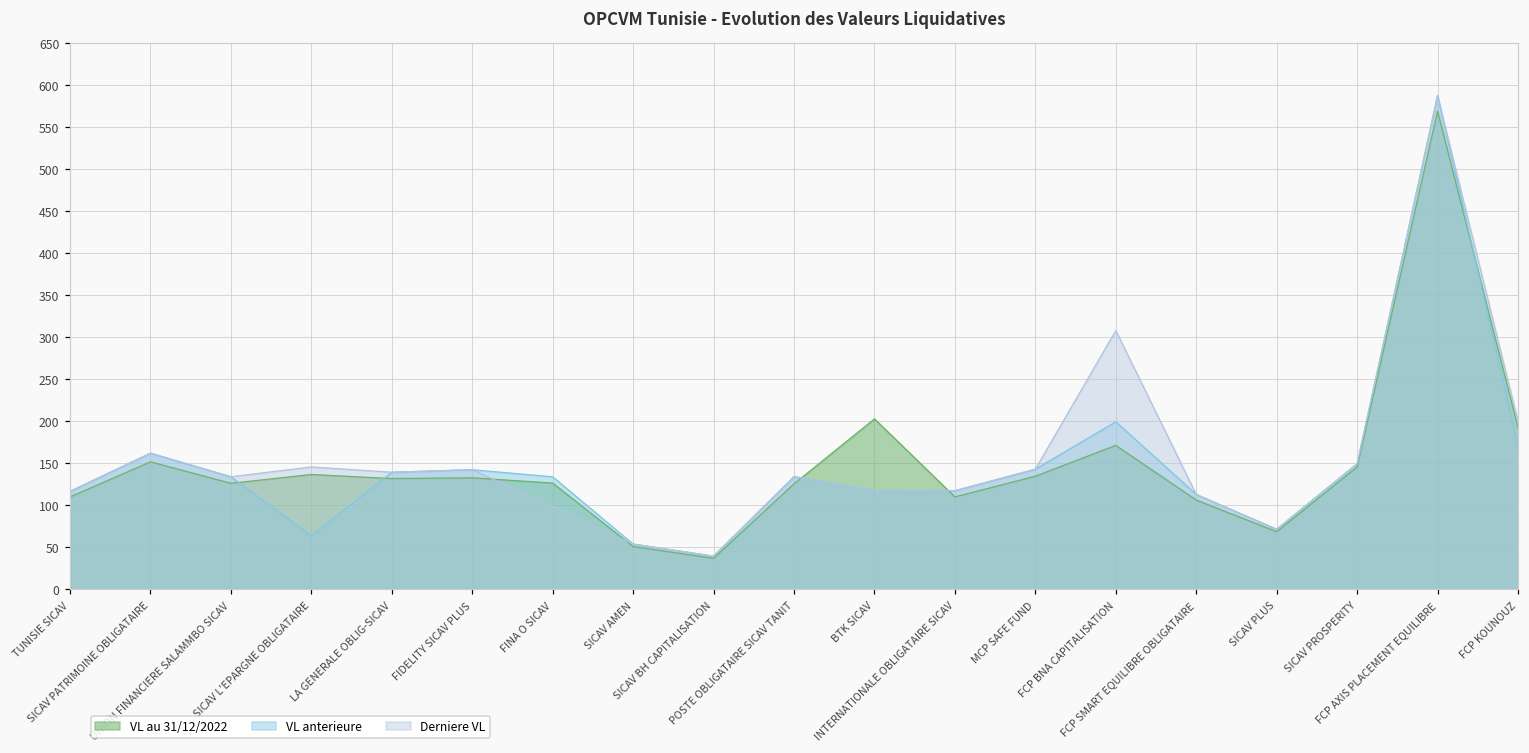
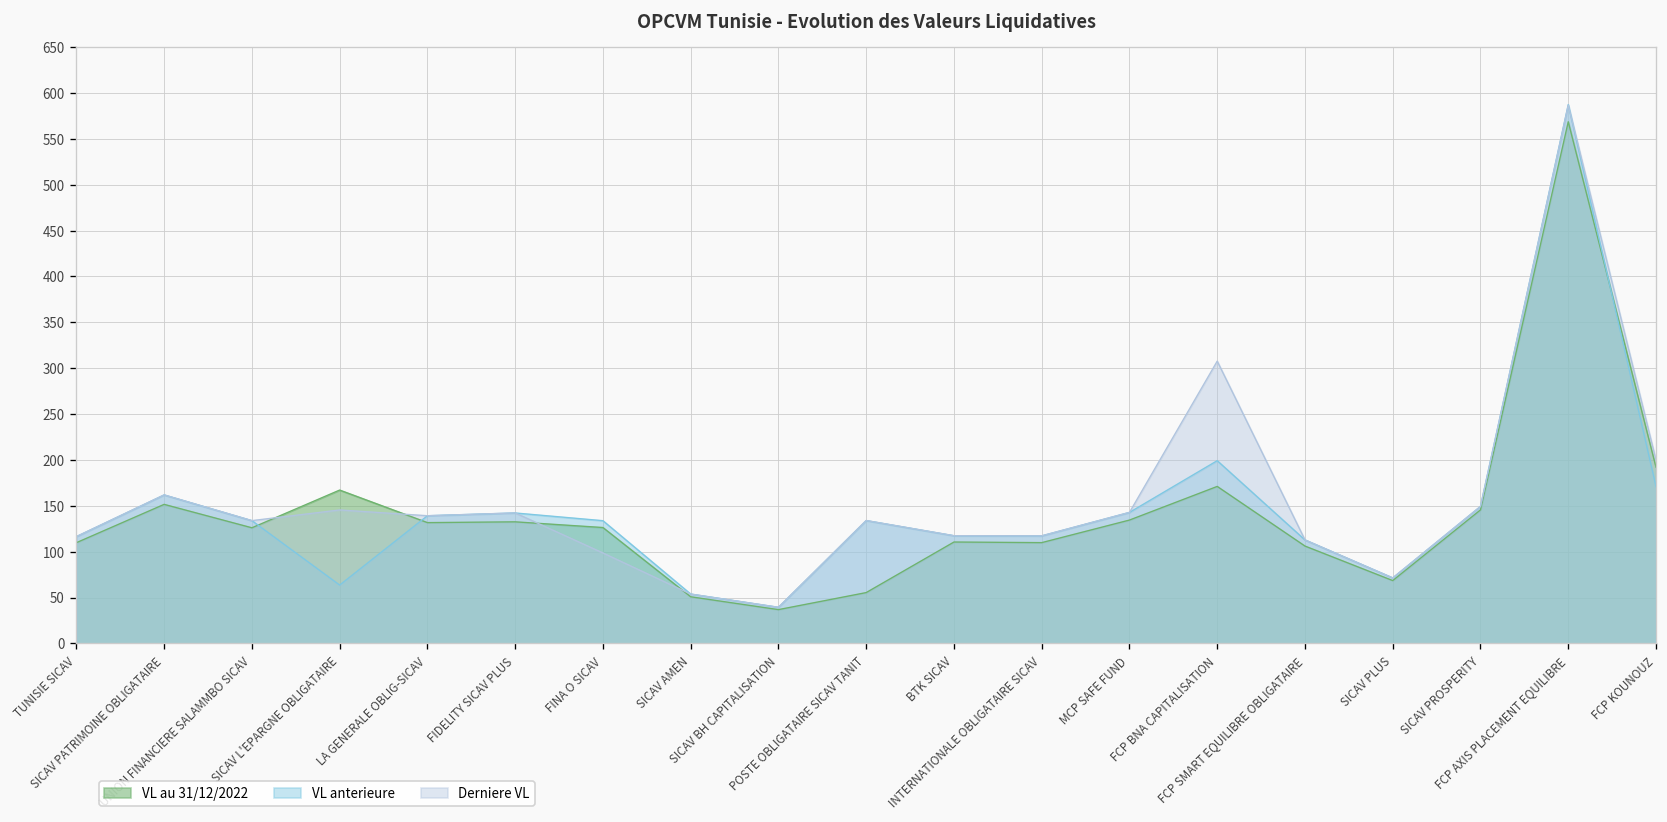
  {
    "VL au 31/12/2022": {
      "TUNISIE SICAV": 110,
      "SICAV PATRIMOINE OBLIGATAIRE": 150,
      "UNION FINANCIERE SALAMMBO SICAV": 130,
-     "SICAV L'EPARGNE OBLIGATAIRE": 140,
+     "SICAV L'EPARGNE OBLIGATAIRE": 170,
      "LA GENERALE OBLIG-SICAV": 130,
      "FIDELITY SICAV PLUS": 130,
      "FINA O SICAV": 130,
-     "POSTE OBLIGATAIRE SICAV TANIT": 130,
-     "BTK SICAV": 200,
+     "POSTE OBLIGATAIRE SICAV TANIT": 60,
+     "BTK SICAV": 110,
      "INTERNATIONALE OBLIGATAIRE SICAV": 110,
      "MCP SAFE FUND": 130,
      "FCP BNA CAPITALISATION": 170,
      "FCP SMART EQUILIBRE OBLIGATAIRE": 110,
      "SICAV PROSPERITY": 150,
      "FCP AXIS PLACEMENT EQUILIBRE": 570,
      "FCP KOUNOUZ": 190
    }
  }
